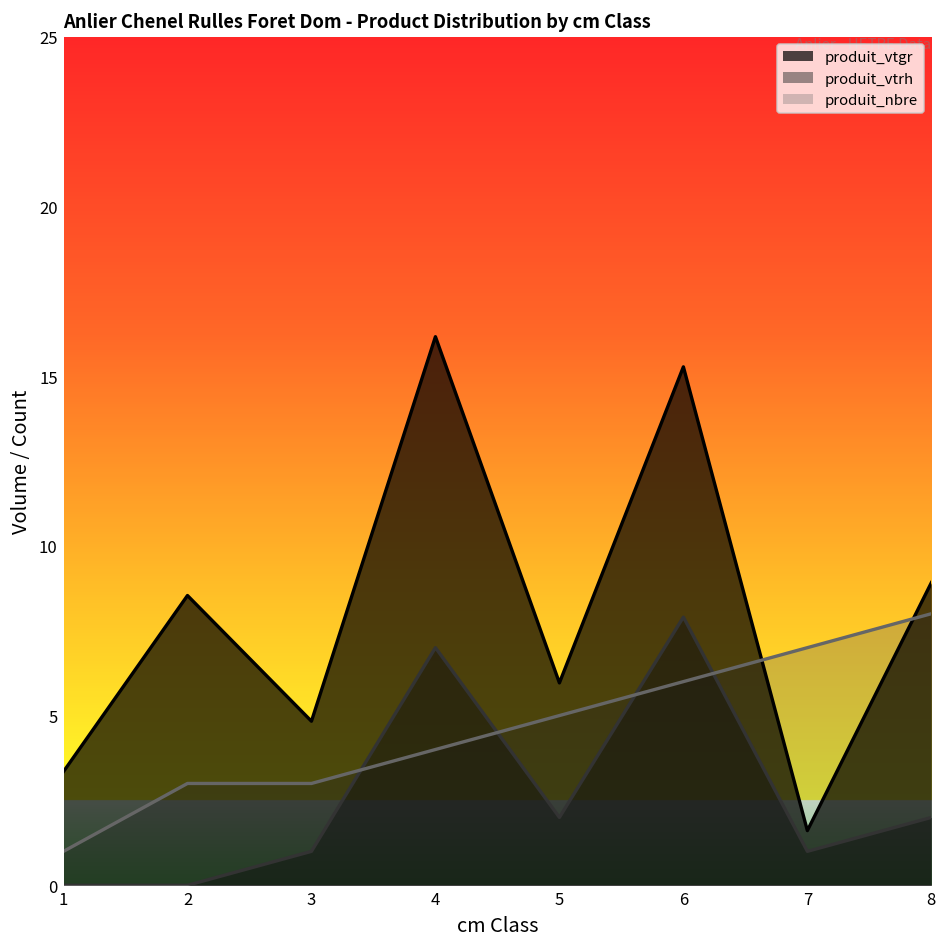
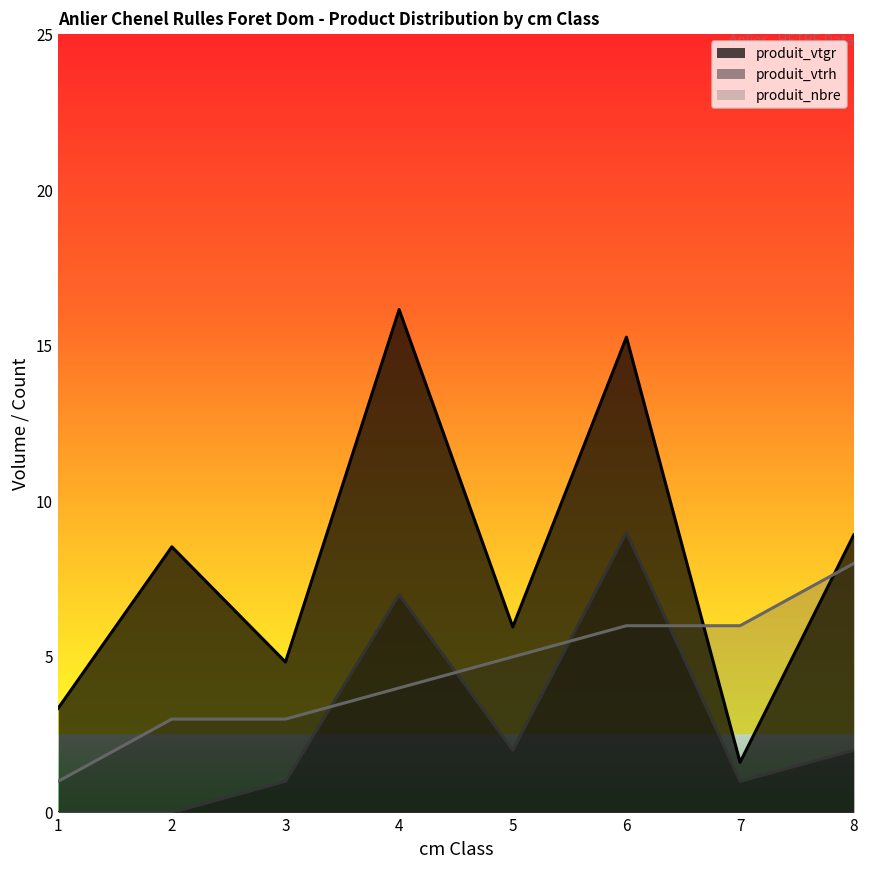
  {
    "produit_vtgr": {
      "1": 3.4,
      "2": 8.5,
      "3": 4.8,
      "4": 16.2,
      "5": 6.0,
      "6": 15.3,
      "7": 1.6,
      "8": 8.9
    },
    "produit_vtrh": {
      "1": 0.0,
      "2": 0.0,
      "3": 1.0,
      "4": 7.0,
      "5": 2.0,
-     "6": 7.9,
+     "6": 9.0,
      "7": 1.0,
      "8": 2.0
    },
    "produit_nbre": {
      "1": 1,
      "2": 3,
      "3": 3,
      "4": 4,
      "5": 5,
      "6": 6,
-     "7": 7,
+     "7": 6,
      "8": 8
    }
  }
